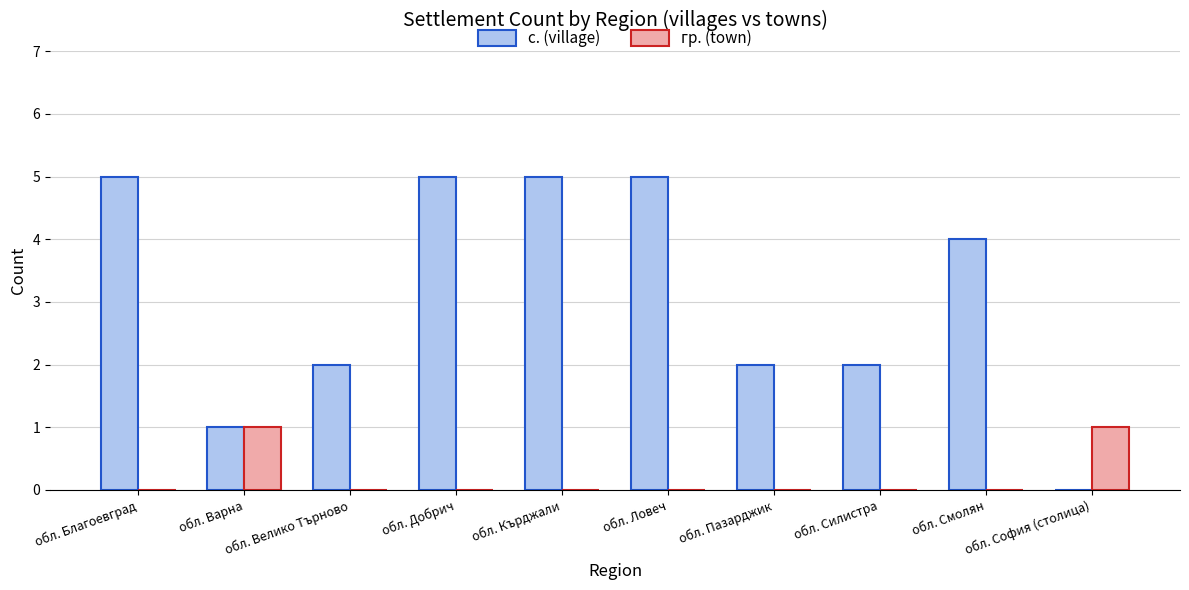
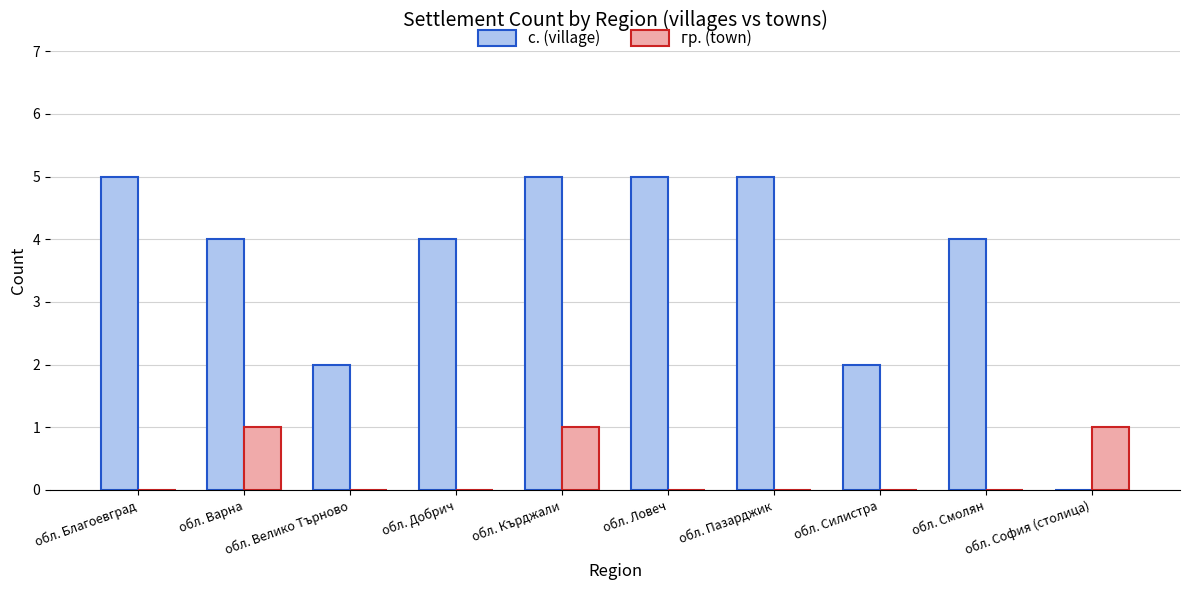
  {
    "с. (village)": {
      "обл. Благоевград": 5,
-     "обл. Варна": 1,
+     "обл. Варна": 4,
      "обл. Велико Търново": 2,
-     "обл. Добрич": 5,
+     "обл. Добрич": 4,
      "обл. Кърджали": 5,
      "обл. Ловеч": 5,
-     "обл. Пазарджик": 2,
+     "обл. Пазарджик": 5,
      "обл. Силистра": 2,
      "обл. Смолян": 4,
      "обл. София (столица)": 0
    },
    "гр. (town)": {
      "обл. Благоевград": 0,
      "обл. Варна": 1,
      "обл. Велико Търново": 0,
      "обл. Добрич": 0,
-     "обл. Кърджали": 0,
+     "обл. Кърджали": 1,
      "обл. Ловеч": 0,
      "обл. Пазарджик": 0,
      "обл. Силистра": 0,
      "обл. Смолян": 0,
      "обл. София (столица)": 1
    }
  }
